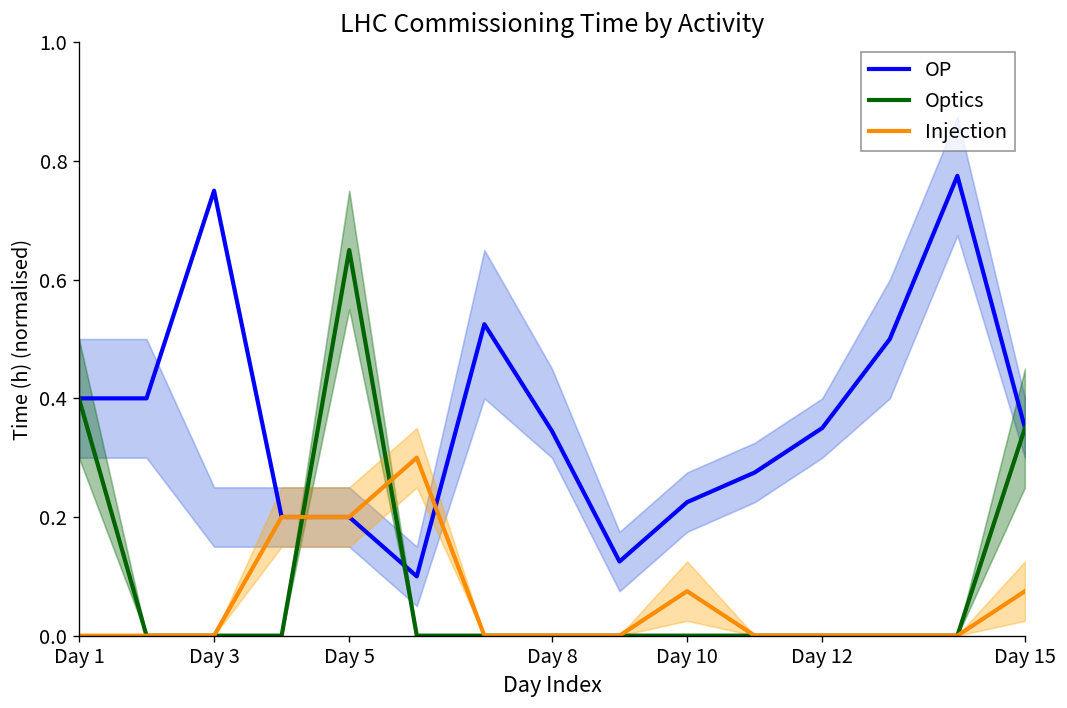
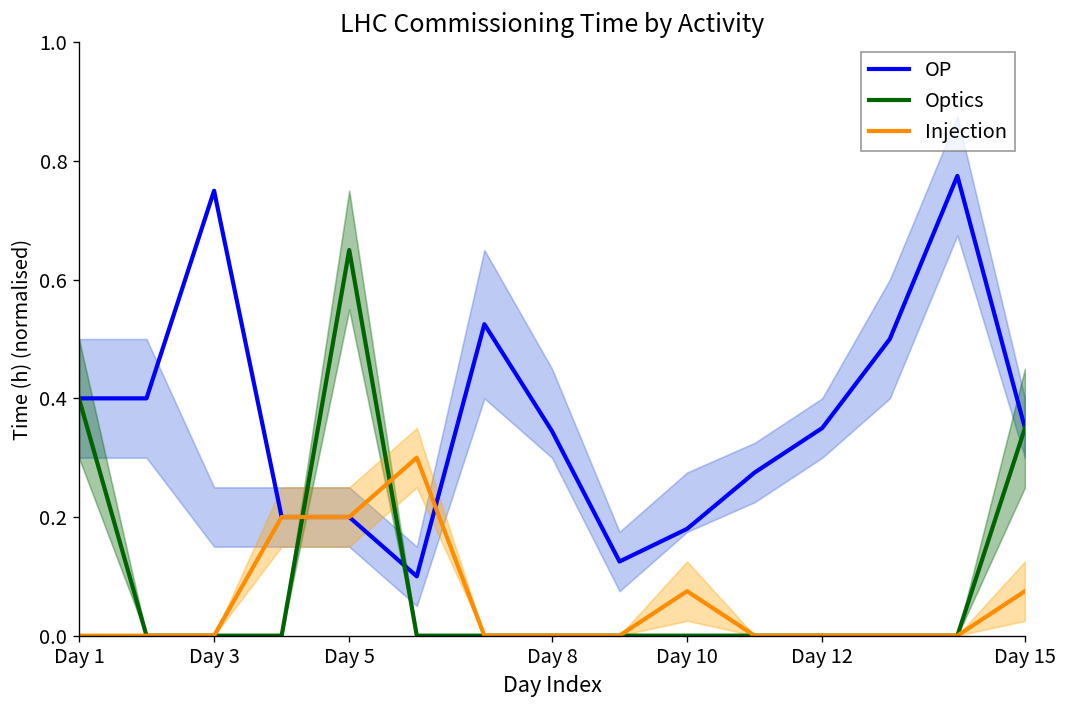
  {
    "OP": {
      "Day 3": 0.75,
      "Day 8": 0.35,
-     "Day 10": 0.23,
+     "Day 10": 0.18,
      "Day 12": 0.35
    }
  }
